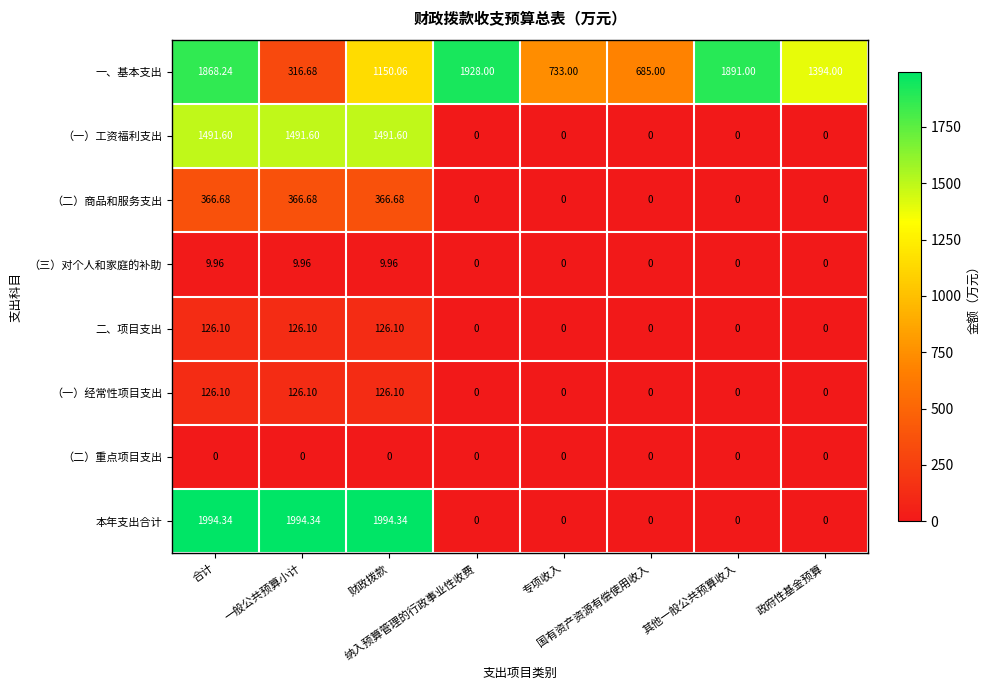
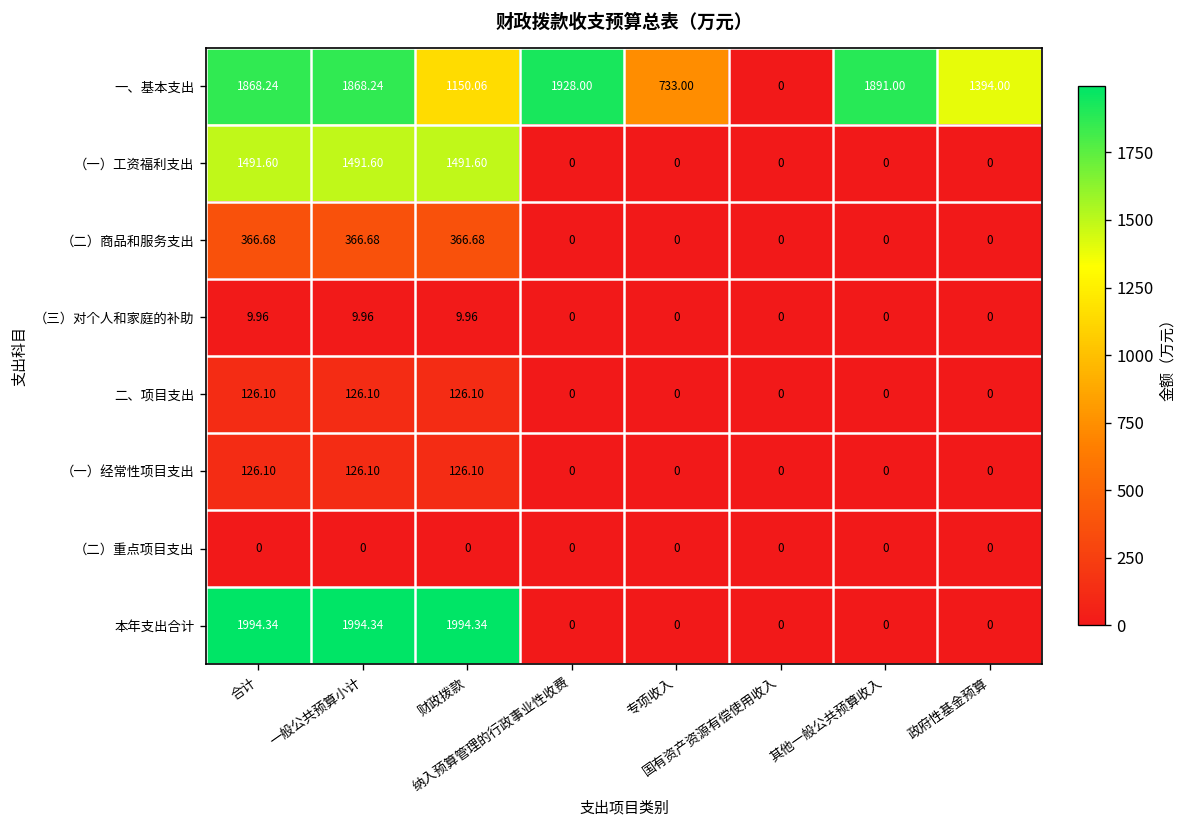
  {
    "一、基本支出": {
      "合计": 1868.24,
-     "一般公共预算小计": 316.68,
+     "一般公共预算小计": 1868.24,
      "财政拨款": 1150.06,
      "纳入预算管理的行政事业性收费": 1928.00,
      "专项收入": 733.00,
-     "国有资产资源有偿使用收入": 685.00,
+     "国有资产资源有偿使用收入": 0,
      "其他一般公共预算收入": 1891.00,
      "政府性基金预算": 1394.00
    },
    "（一）工资福利支出": {
      "合计": 1491.60,
      "一般公共预算小计": 1491.60,
      "财政拨款": 1491.60,
      "纳入预算管理的行政事业性收费": 0,
      "专项收入": 0,
      "国有资产资源有偿使用收入": 0,
      "其他一般公共预算收入": 0,
      "政府性基金预算": 0
    },
    "（二）商品和服务支出": {
      "合计": 366.68,
      "一般公共预算小计": 366.68,
      "财政拨款": 366.68,
      "纳入预算管理的行政事业性收费": 0,
      "专项收入": 0,
      "国有资产资源有偿使用收入": 0,
      "其他一般公共预算收入": 0,
      "政府性基金预算": 0
    },
    "（三）对个人和家庭的补助": {
      "合计": 9.96,
      "一般公共预算小计": 9.96,
      "财政拨款": 9.96,
      "纳入预算管理的行政事业性收费": 0,
      "专项收入": 0,
      "国有资产资源有偿使用收入": 0,
      "其他一般公共预算收入": 0,
      "政府性基金预算": 0
    },
    "二、项目支出": {
      "合计": 126.10,
      "一般公共预算小计": 126.10,
      "财政拨款": 126.10,
      "纳入预算管理的行政事业性收费": 0,
      "专项收入": 0,
      "国有资产资源有偿使用收入": 0,
      "其他一般公共预算收入": 0,
      "政府性基金预算": 0
    },
    "（一）经常性项目支出": {
      "合计": 126.10,
      "一般公共预算小计": 126.10,
      "财政拨款": 126.10,
      "纳入预算管理的行政事业性收费": 0,
      "专项收入": 0,
      "国有资产资源有偿使用收入": 0,
      "其他一般公共预算收入": 0,
      "政府性基金预算": 0
    },
    "（二）重点项目支出": {
      "合计": 0,
      "一般公共预算小计": 0,
      "财政拨款": 0,
      "纳入预算管理的行政事业性收费": 0,
      "专项收入": 0,
      "国有资产资源有偿使用收入": 0,
      "其他一般公共预算收入": 0,
      "政府性基金预算": 0
    },
    "本年支出合计": {
      "合计": 1994.34,
      "一般公共预算小计": 1994.34,
      "财政拨款": 1994.34,
      "纳入预算管理的行政事业性收费": 0,
      "专项收入": 0,
      "国有资产资源有偿使用收入": 0,
      "其他一般公共预算收入": 0,
      "政府性基金预算": 0
    }
  }
